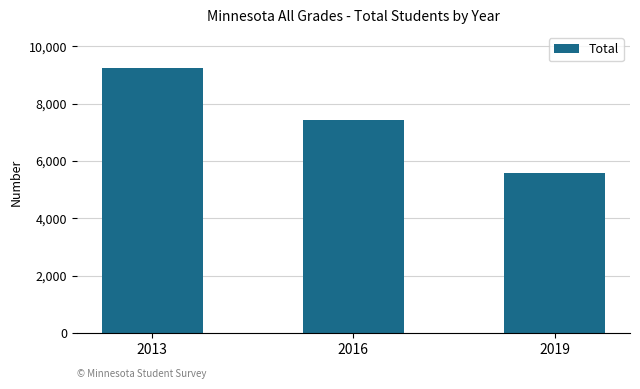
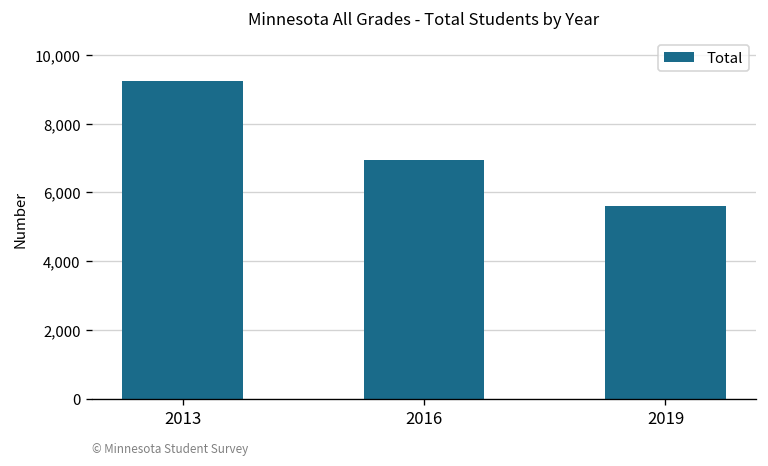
  {
    "2013": "9,200",
-   "2016": "7,400",
+   "2016": "7,000",
    "2019": "5,600"
  }
